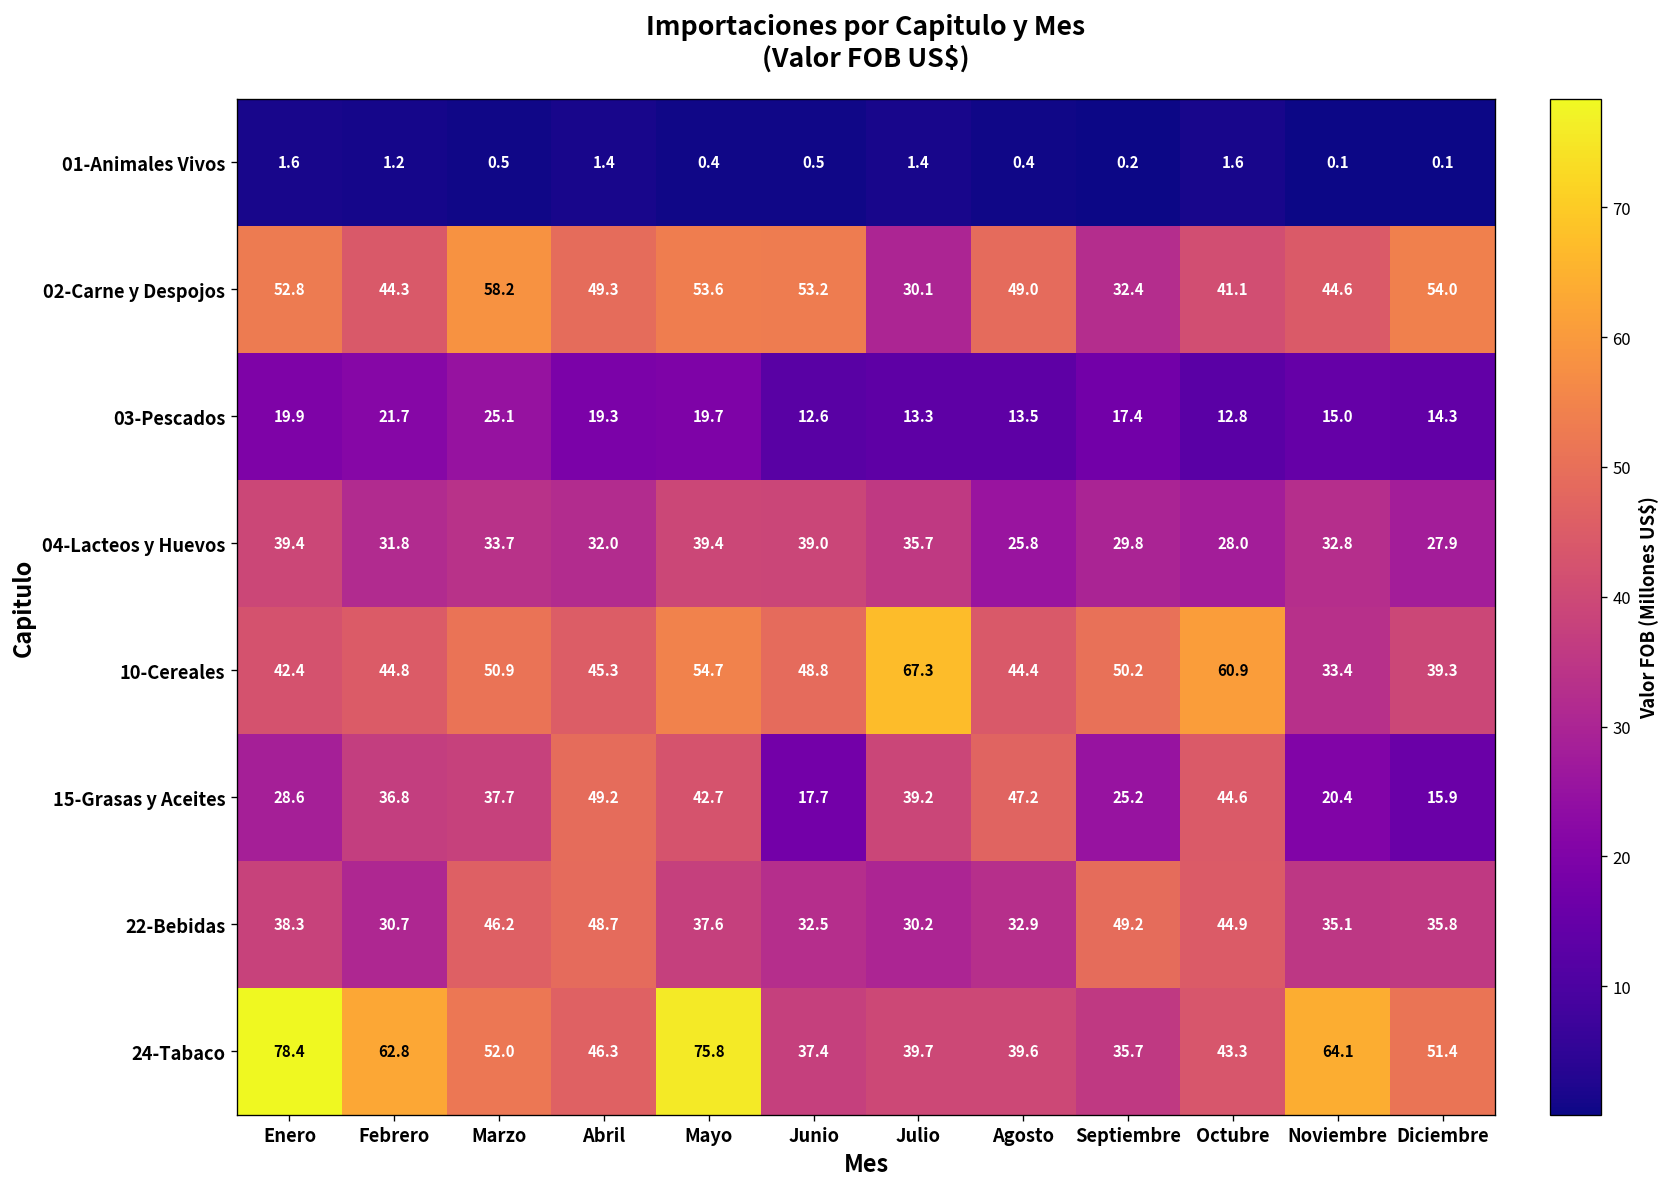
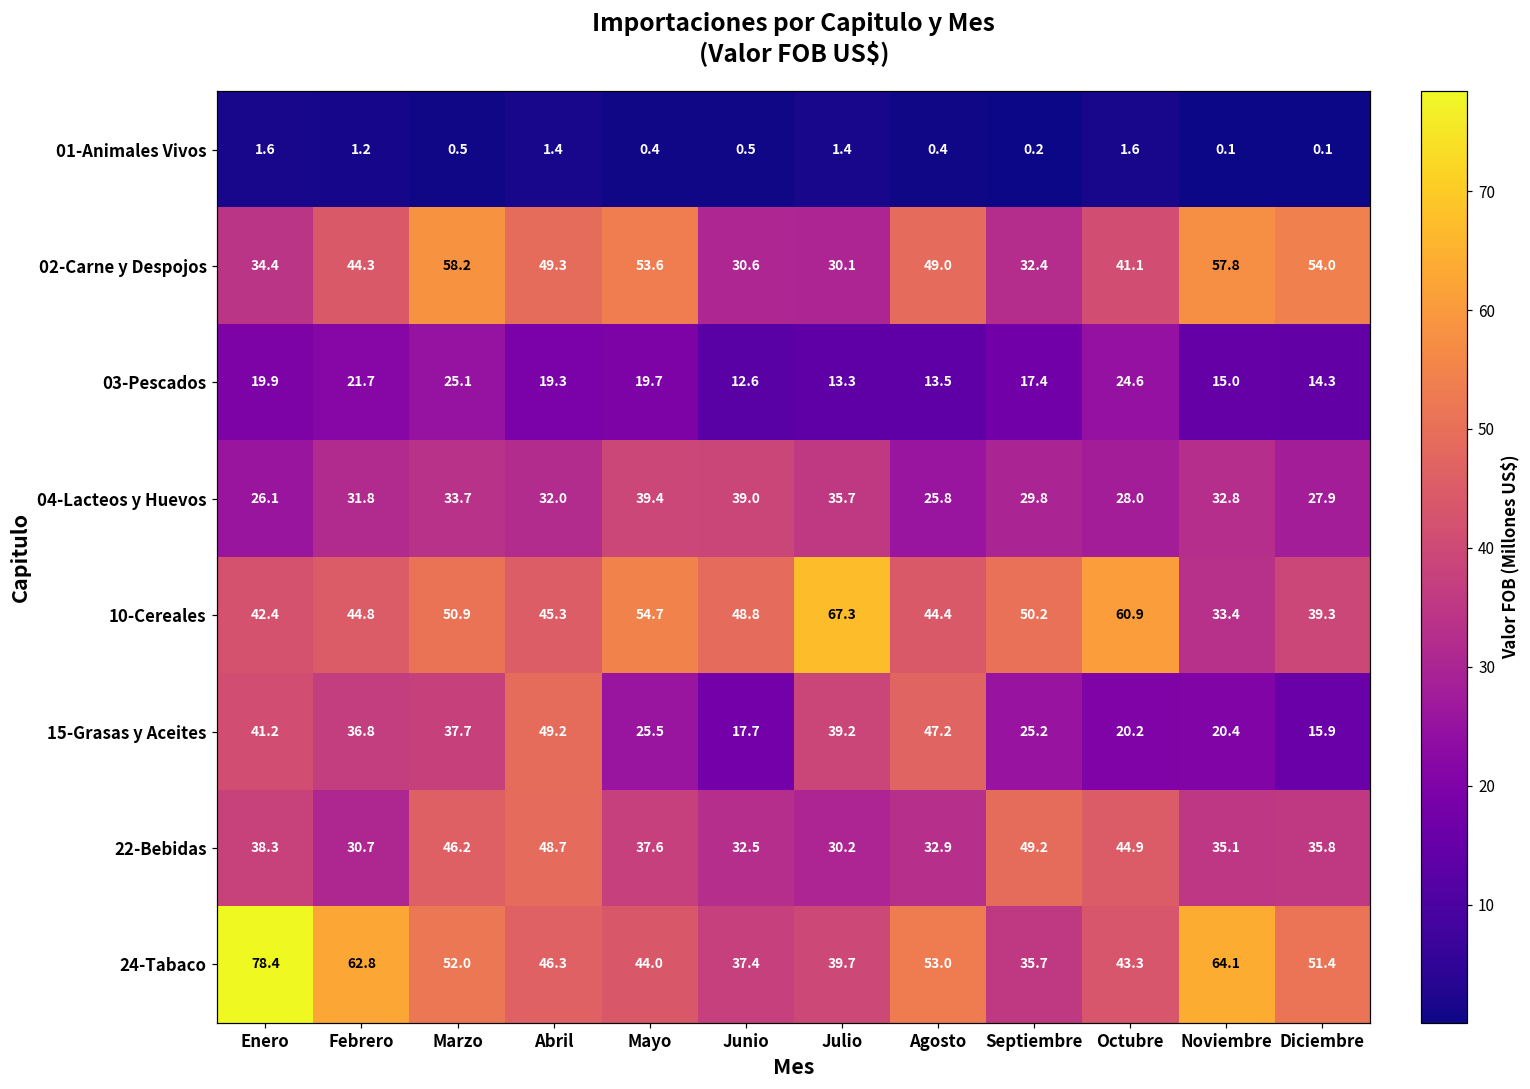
  {
    "01-Animales Vivos": {
      "Enero": 1.6,
      "Febrero": 1.2,
      "Marzo": 0.5,
      "Abril": 1.4,
      "Mayo": 0.4,
      "Junio": 0.5,
      "Julio": 1.4,
      "Agosto": 0.4,
      "Septiembre": 0.2,
      "Octubre": 1.6,
      "Noviembre": 0.1,
      "Diciembre": 0.1
    },
    "02-Carne y Despojos": {
-     "Enero": 52.8,
+     "Enero": 34.4,
      "Febrero": 44.3,
      "Marzo": 58.2,
      "Abril": 49.3,
      "Mayo": 53.6,
-     "Junio": 53.2,
+     "Junio": 30.6,
      "Julio": 30.1,
      "Agosto": 49.0,
      "Septiembre": 32.4,
      "Octubre": 41.1,
-     "Noviembre": 44.6,
+     "Noviembre": 57.8,
      "Diciembre": 54.0
    },
    "03-Pescados": {
      "Enero": 19.9,
      "Febrero": 21.7,
      "Marzo": 25.1,
      "Abril": 19.3,
      "Mayo": 19.7,
      "Junio": 12.6,
      "Julio": 13.3,
      "Agosto": 13.5,
      "Septiembre": 17.4,
-     "Octubre": 12.8,
+     "Octubre": 24.6,
      "Noviembre": 15.0,
      "Diciembre": 14.3
    },
    "04-Lacteos y Huevos": {
-     "Enero": 39.4,
+     "Enero": 26.1,
      "Febrero": 31.8,
      "Marzo": 33.7,
      "Abril": 32.0,
      "Mayo": 39.4,
      "Junio": 39.0,
      "Julio": 35.7,
      "Agosto": 25.8,
      "Septiembre": 29.8,
      "Octubre": 28.0,
      "Noviembre": 32.8,
      "Diciembre": 27.9
    },
    "10-Cereales": {
      "Enero": 42.4,
      "Febrero": 44.8,
      "Marzo": 50.9,
      "Abril": 45.3,
      "Mayo": 54.7,
      "Junio": 48.8,
      "Julio": 67.3,
      "Agosto": 44.4,
      "Septiembre": 50.2,
      "Octubre": 60.9,
      "Noviembre": 33.4,
      "Diciembre": 39.3
    },
    "15-Grasas y Aceites": {
-     "Enero": 28.6,
+     "Enero": 41.2,
      "Febrero": 36.8,
      "Marzo": 37.7,
      "Abril": 49.2,
-     "Mayo": 42.7,
+     "Mayo": 25.5,
      "Junio": 17.7,
      "Julio": 39.2,
      "Agosto": 47.2,
      "Septiembre": 25.2,
-     "Octubre": 44.6,
+     "Octubre": 20.2,
      "Noviembre": 20.4,
      "Diciembre": 15.9
    },
    "22-Bebidas": {
      "Enero": 38.3,
      "Febrero": 30.7,
      "Marzo": 46.2,
      "Abril": 48.7,
      "Mayo": 37.6,
      "Junio": 32.5,
      "Julio": 30.2,
      "Agosto": 32.9,
      "Septiembre": 49.2,
      "Octubre": 44.9,
      "Noviembre": 35.1,
      "Diciembre": 35.8
    },
    "24-Tabaco": {
      "Enero": 78.4,
      "Febrero": 62.8,
      "Marzo": 52.0,
      "Abril": 46.3,
-     "Mayo": 75.8,
+     "Mayo": 44.0,
      "Junio": 37.4,
      "Julio": 39.7,
-     "Agosto": 39.6,
+     "Agosto": 53.0,
      "Septiembre": 35.7,
      "Octubre": 43.3,
      "Noviembre": 64.1,
      "Diciembre": 51.4
    }
  }
